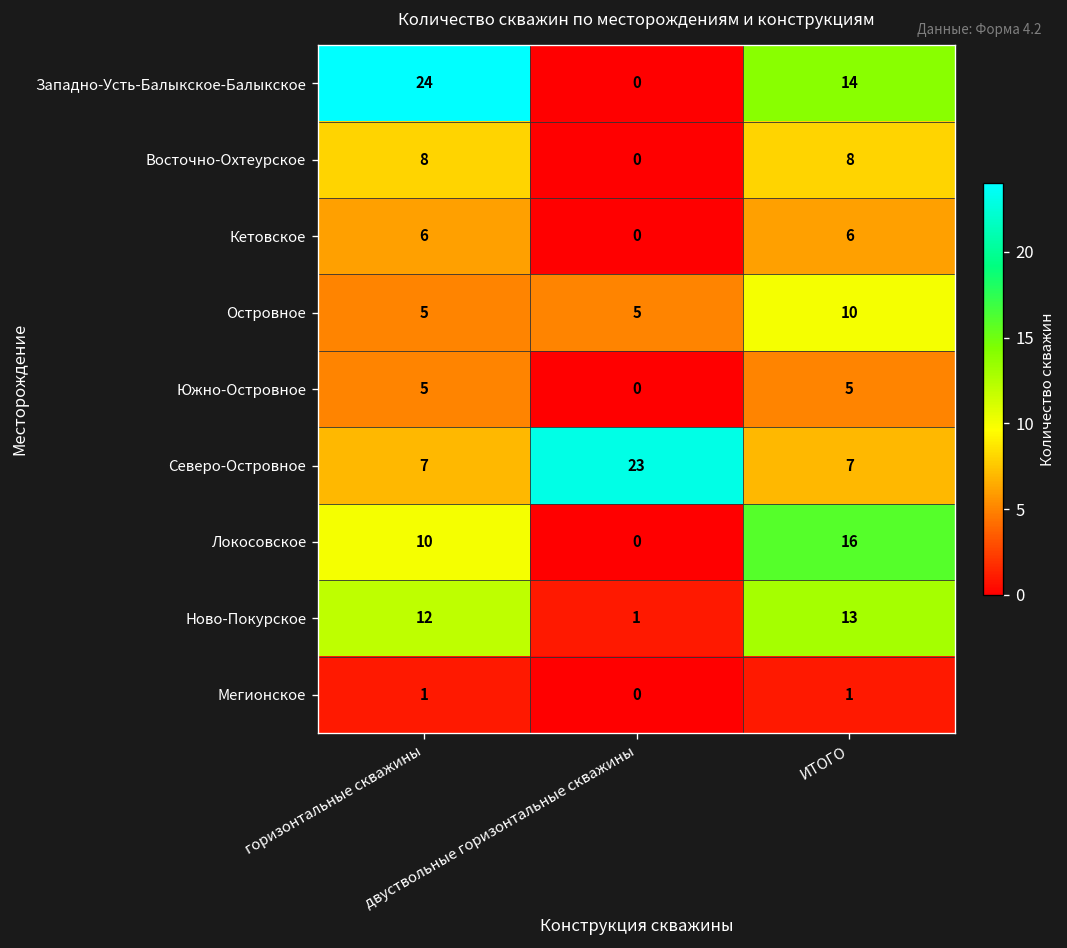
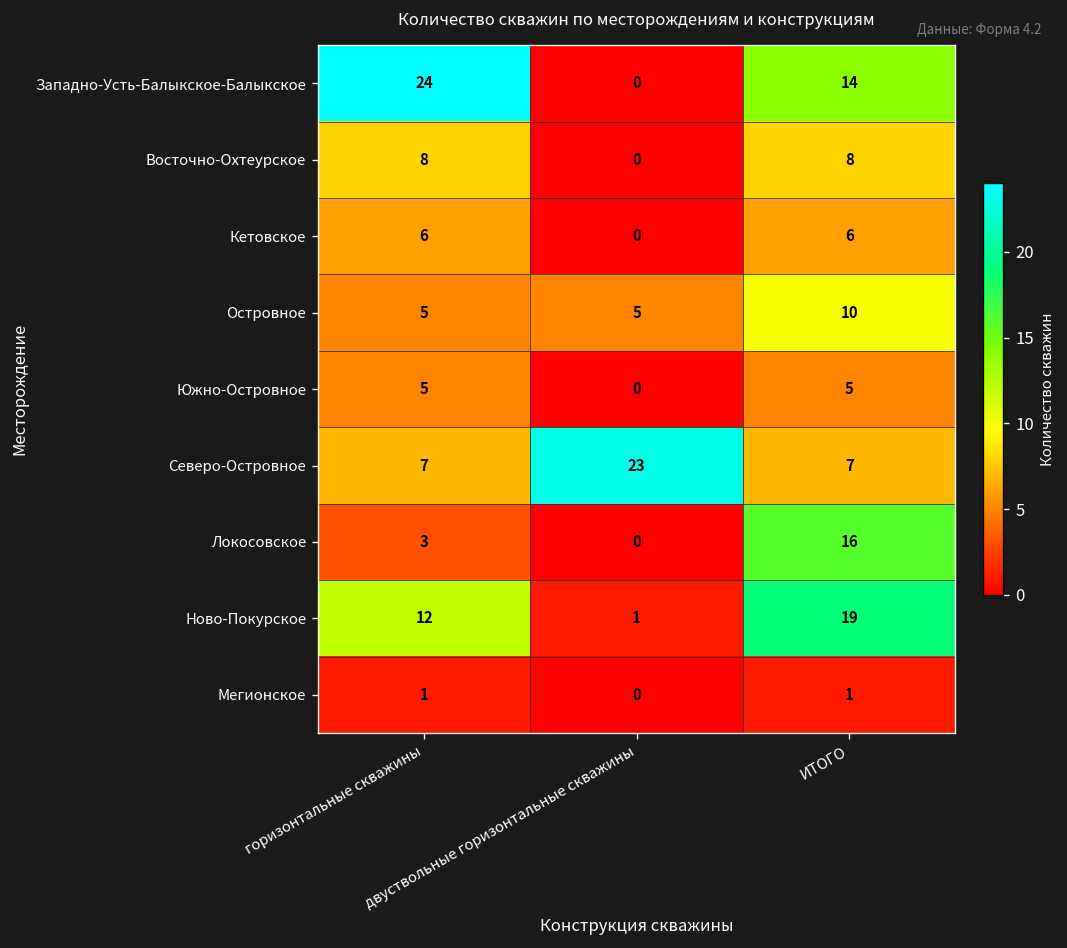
  {
    "Западно-Усть-Балыкское-Балыкское": {
      "горизонтальные скважины": 24,
      "двуствольные горизонтальные скважины": 0,
      "ИТОГО": 14
    },
    "Восточно-Охтеурское": {
      "горизонтальные скважины": 8,
      "двуствольные горизонтальные скважины": 0,
      "ИТОГО": 8
    },
    "Кетовское": {
      "горизонтальные скважины": 6,
      "двуствольные горизонтальные скважины": 0,
      "ИТОГО": 6
    },
    "Островное": {
      "горизонтальные скважины": 5,
      "двуствольные горизонтальные скважины": 5,
      "ИТОГО": 10
    },
    "Южно-Островное": {
      "горизонтальные скважины": 5,
      "двуствольные горизонтальные скважины": 0,
      "ИТОГО": 5
    },
    "Северо-Островное": {
      "горизонтальные скважины": 7,
      "двуствольные горизонтальные скважины": 23,
      "ИТОГО": 7
    },
    "Локосовское": {
-     "горизонтальные скважины": 10,
+     "горизонтальные скважины": 3,
      "двуствольные горизонтальные скважины": 0,
      "ИТОГО": 16
    },
    "Ново-Покурское": {
      "горизонтальные скважины": 12,
      "двуствольные горизонтальные скважины": 1,
-     "ИТОГО": 13
+     "ИТОГО": 19
    },
    "Мегионское": {
      "горизонтальные скважины": 1,
      "двуствольные горизонтальные скважины": 0,
      "ИТОГО": 1
    }
  }
